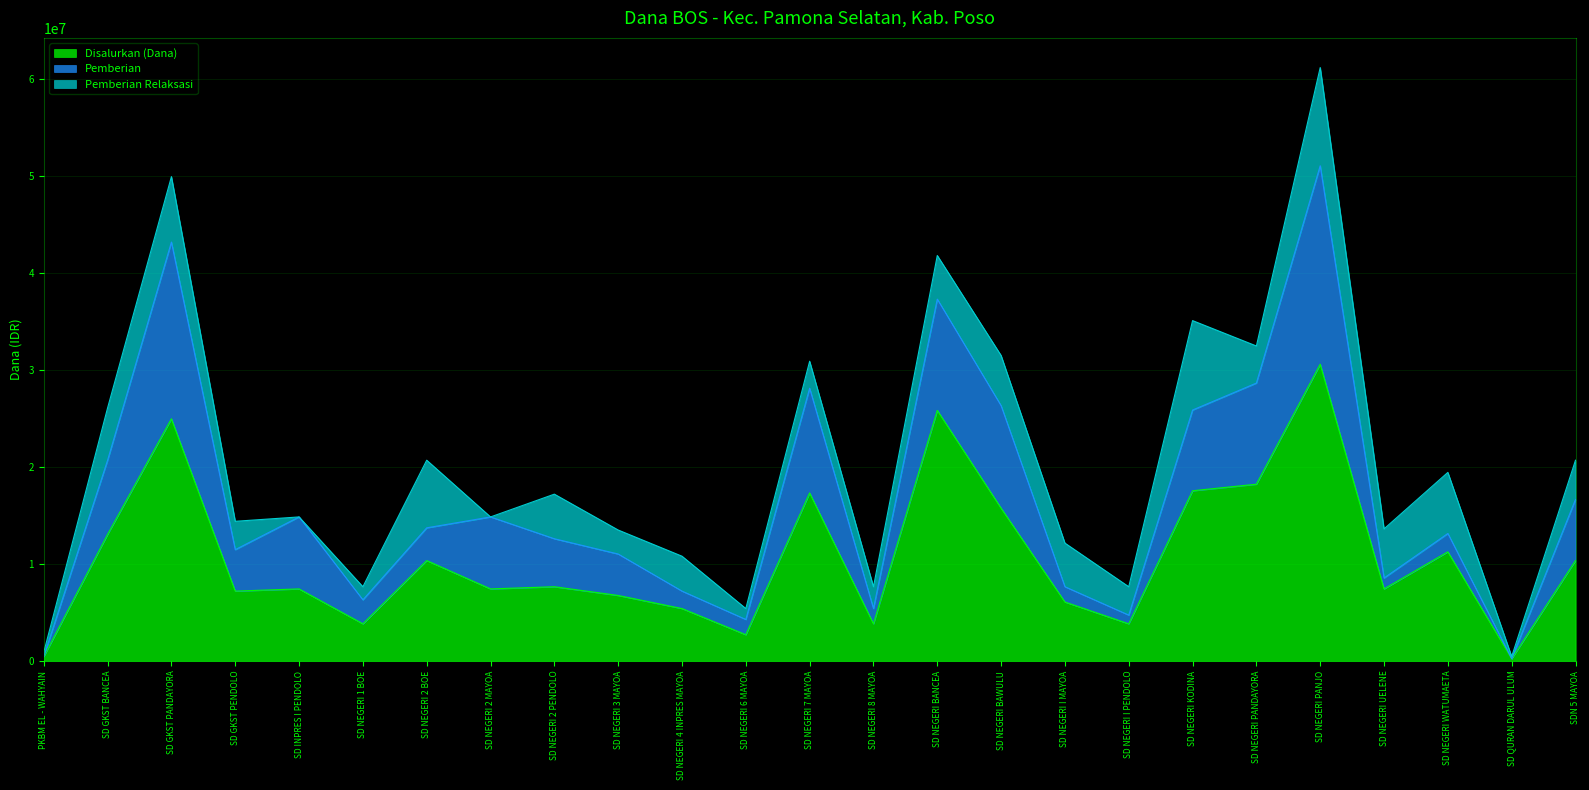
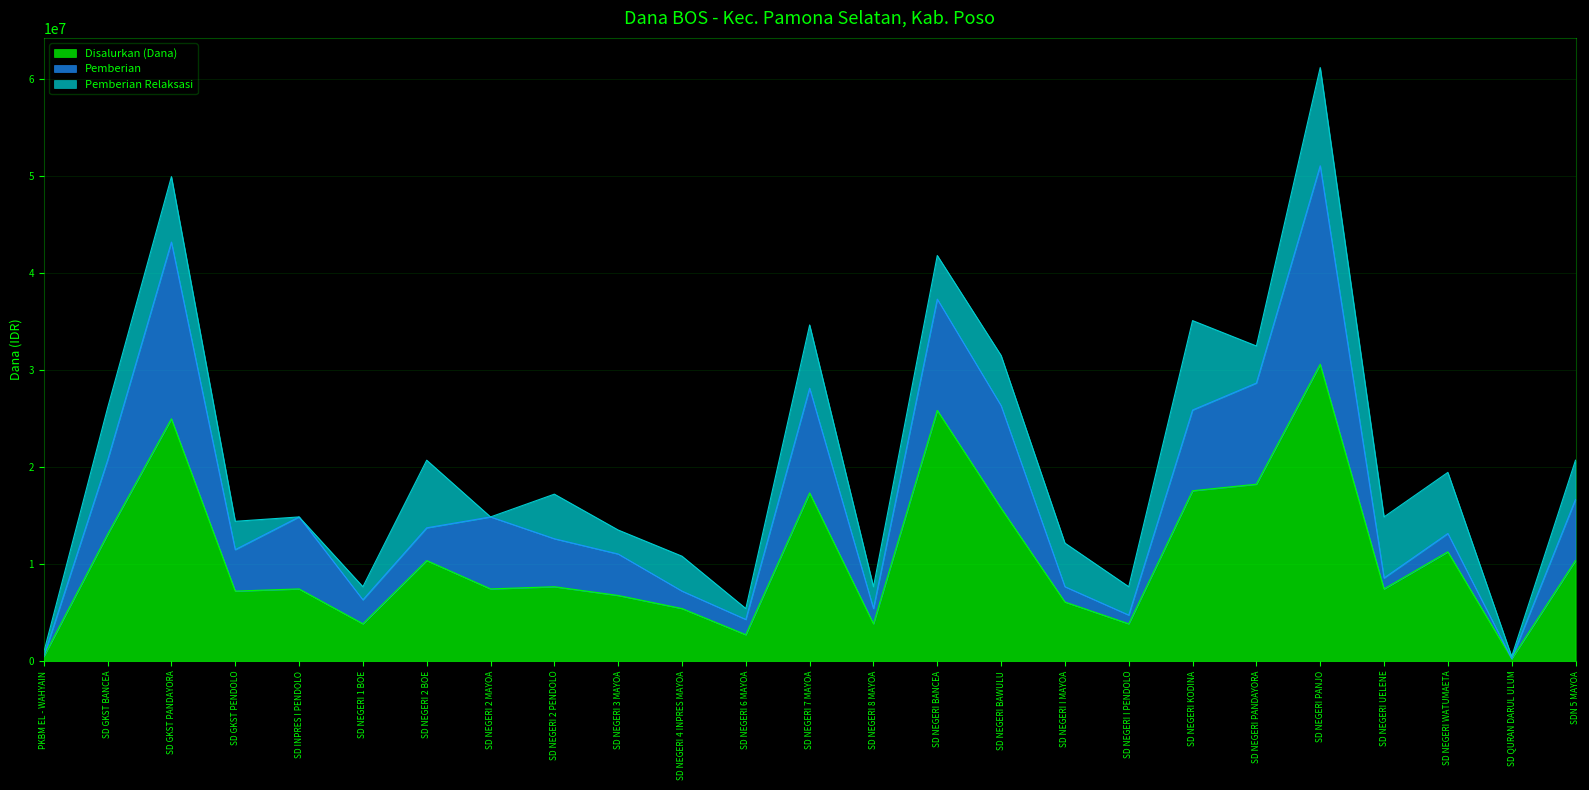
  {
    "Disalurkan (Dana)": {
      "SD GKST BANCEA": 13000000,
      "SD GKST PANDAYORA": 25000000,
      "SD GKST PENDOLO": 7000000,
      "SD INPRES I PENDOLO": 7000000,
      "SD NEGERI 1 BOE": 4000000,
      "SD NEGERI 2 BOE": 10000000,
      "SD NEGERI 2 MAYOA": 7000000,
      "SD NEGERI 2 PENDOLO": 8000000,
      "SD NEGERI 3 MAYOA": 7000000,
      "SD NEGERI 4 INPRES MAYOA": 5000000,
      "SD NEGERI 6 MAYOA": 3000000,
      "SD NEGERI 7 MAYOA": 17000000,
      "SD NEGERI 8 MAYOA": 4000000,
      "SD NEGERI BANCEA": 26000000,
      "SD NEGERI BAWULU": 16000000,
      "SD NEGERI I MAYOA": 6000000,
      "SD NEGERI I PENDOLO": 4000000,
      "SD NEGERI KODINA": 18000000,
      "SD NEGERI PANDAYORA": 18000000,
      "SD NEGERI PANJO": 31000000,
      "SD NEGERI UELENE": 7000000,
      "SD NEGERI WATUMAETA": 11000000,
      "SDN 5 MAYOA": 10000000
    },
    "Pemberian": {
      "SD GKST BANCEA": 8000000,
      "SD GKST PANDAYORA": 18000000,
      "SD GKST PENDOLO": 4000000,
      "SD NEGERI 1 BOE": 2000000,
      "SD NEGERI 2 BOE": 3000000,
      "SD NEGERI 2 PENDOLO": 5000000,
      "SD NEGERI 3 MAYOA": 4000000,
      "SD NEGERI 4 INPRES MAYOA": 2000000,
      "SD NEGERI 6 MAYOA": 2000000,
      "SD NEGERI 7 MAYOA": 11000000,
      "SD NEGERI 8 MAYOA": 2000000,
      "SD NEGERI BANCEA": 11000000,
      "SD NEGERI BAWULU": 11000000,
      "SD NEGERI I MAYOA": 2000000,
      "SD NEGERI I PENDOLO": 1000000,
      "SD NEGERI KODINA": 8000000,
      "SD NEGERI PANDAYORA": 10000000,
      "SD NEGERI PANJO": 20000000,
      "SD NEGERI UELENE": 1000000,
      "SD NEGERI WATUMAETA": 2000000,
      "SDN 5 MAYOA": 6000000
    },
    "Pemberian Relaksasi": {
      "PKBM EL - WAHYAIN": 0,
      "SD GKST BANCEA": 5000000,
      "SD GKST PANDAYORA": 7000000,
      "SD GKST PENDOLO": 3000000,
      "SD NEGERI 1 BOE": 1000000,
      "SD NEGERI 2 BOE": 7000000,
      "SD NEGERI 2 PENDOLO": 5000000,
      "SD NEGERI 3 MAYOA": 2000000,
      "SD NEGERI 4 INPRES MAYOA": 4000000,
      "SD NEGERI 6 MAYOA": 1000000,
-     "SD NEGERI 7 MAYOA": 3000000,
+     "SD NEGERI 7 MAYOA": 7000000,
      "SD NEGERI 8 MAYOA": 2000000,
      "SD NEGERI BANCEA": 5000000,
      "SD NEGERI BAWULU": 5000000,
      "SD NEGERI I MAYOA": 5000000,
      "SD NEGERI I PENDOLO": 3000000,
      "SD NEGERI KODINA": 9000000,
      "SD NEGERI PANDAYORA": 4000000,
      "SD NEGERI PANJO": 10000000,
-     "SD NEGERI UELENE": 5000000,
+     "SD NEGERI UELENE": 6000000,
      "SD NEGERI WATUMAETA": 6000000,
      "SDN 5 MAYOA": 4000000
    }
  }
